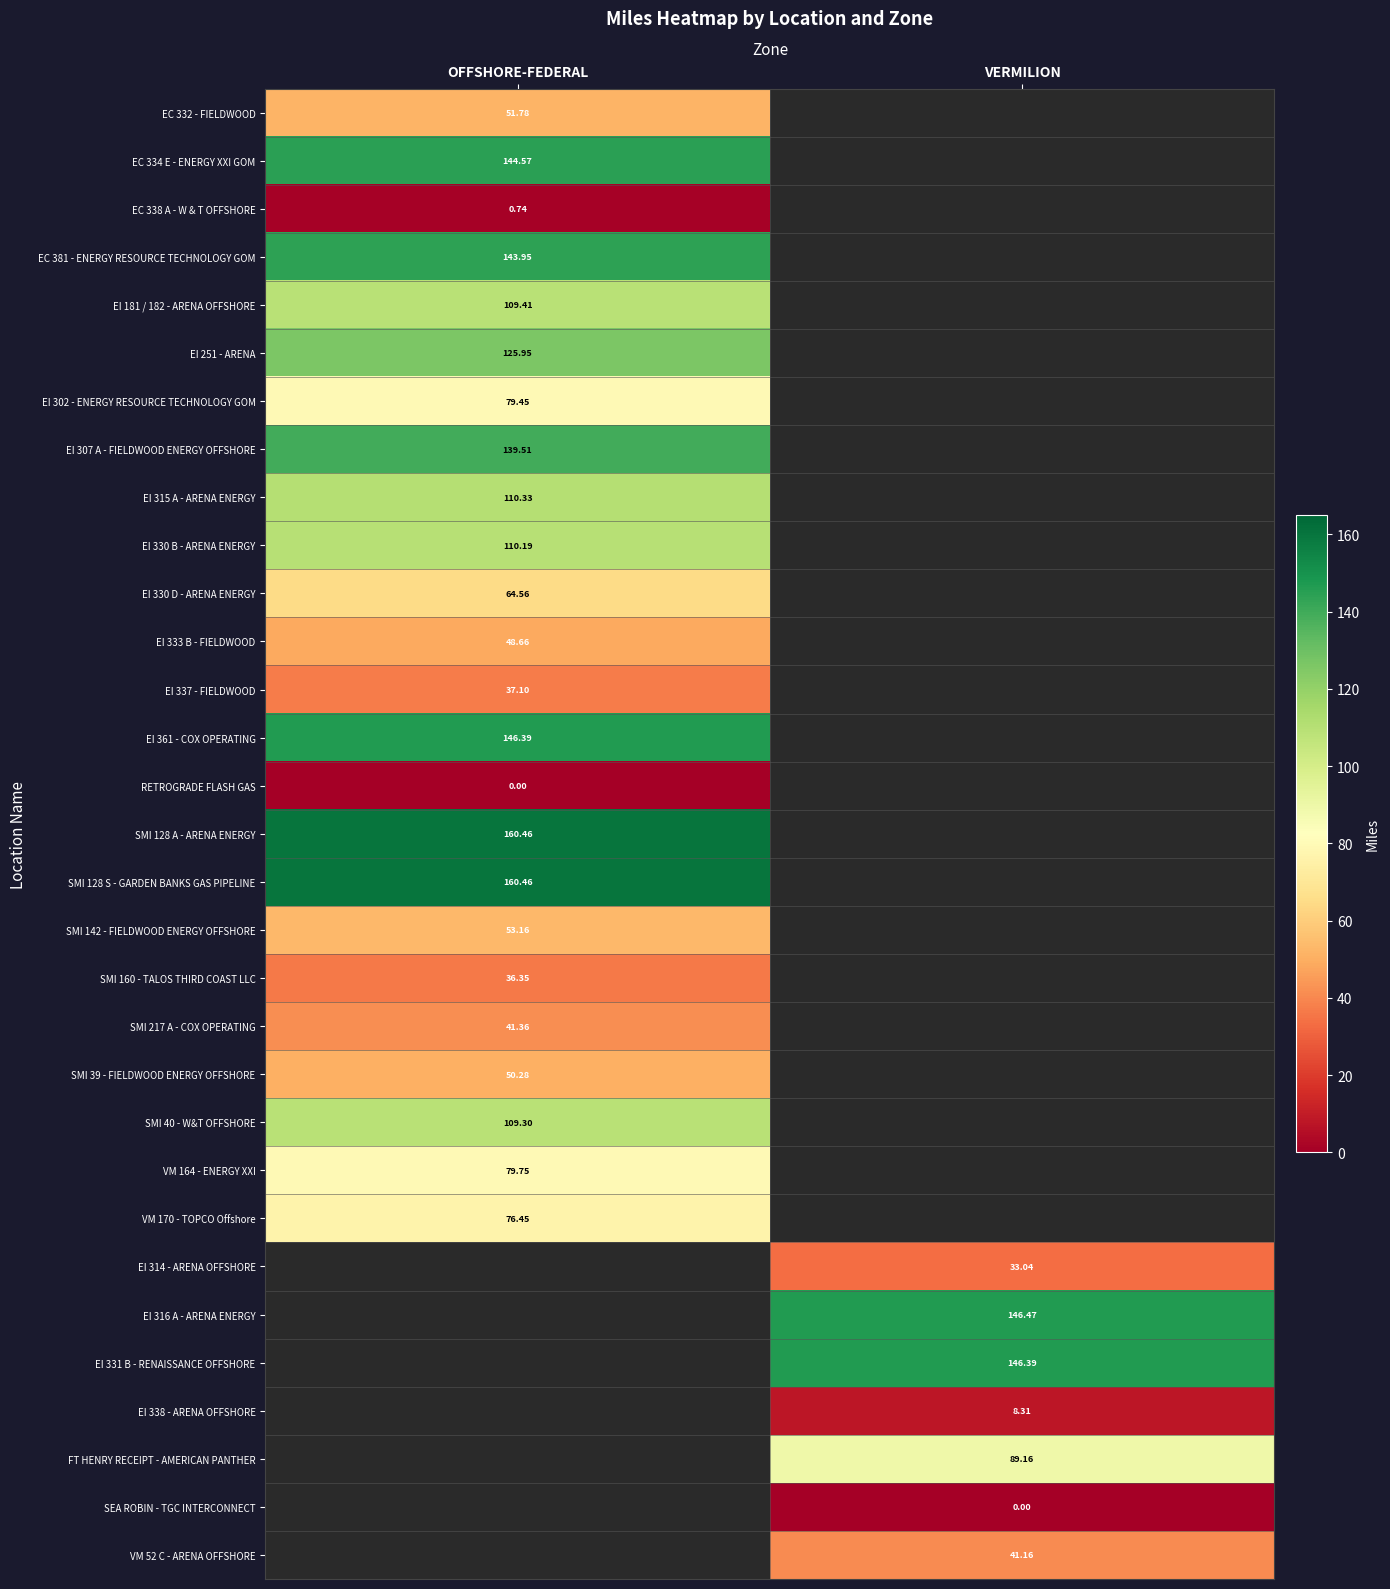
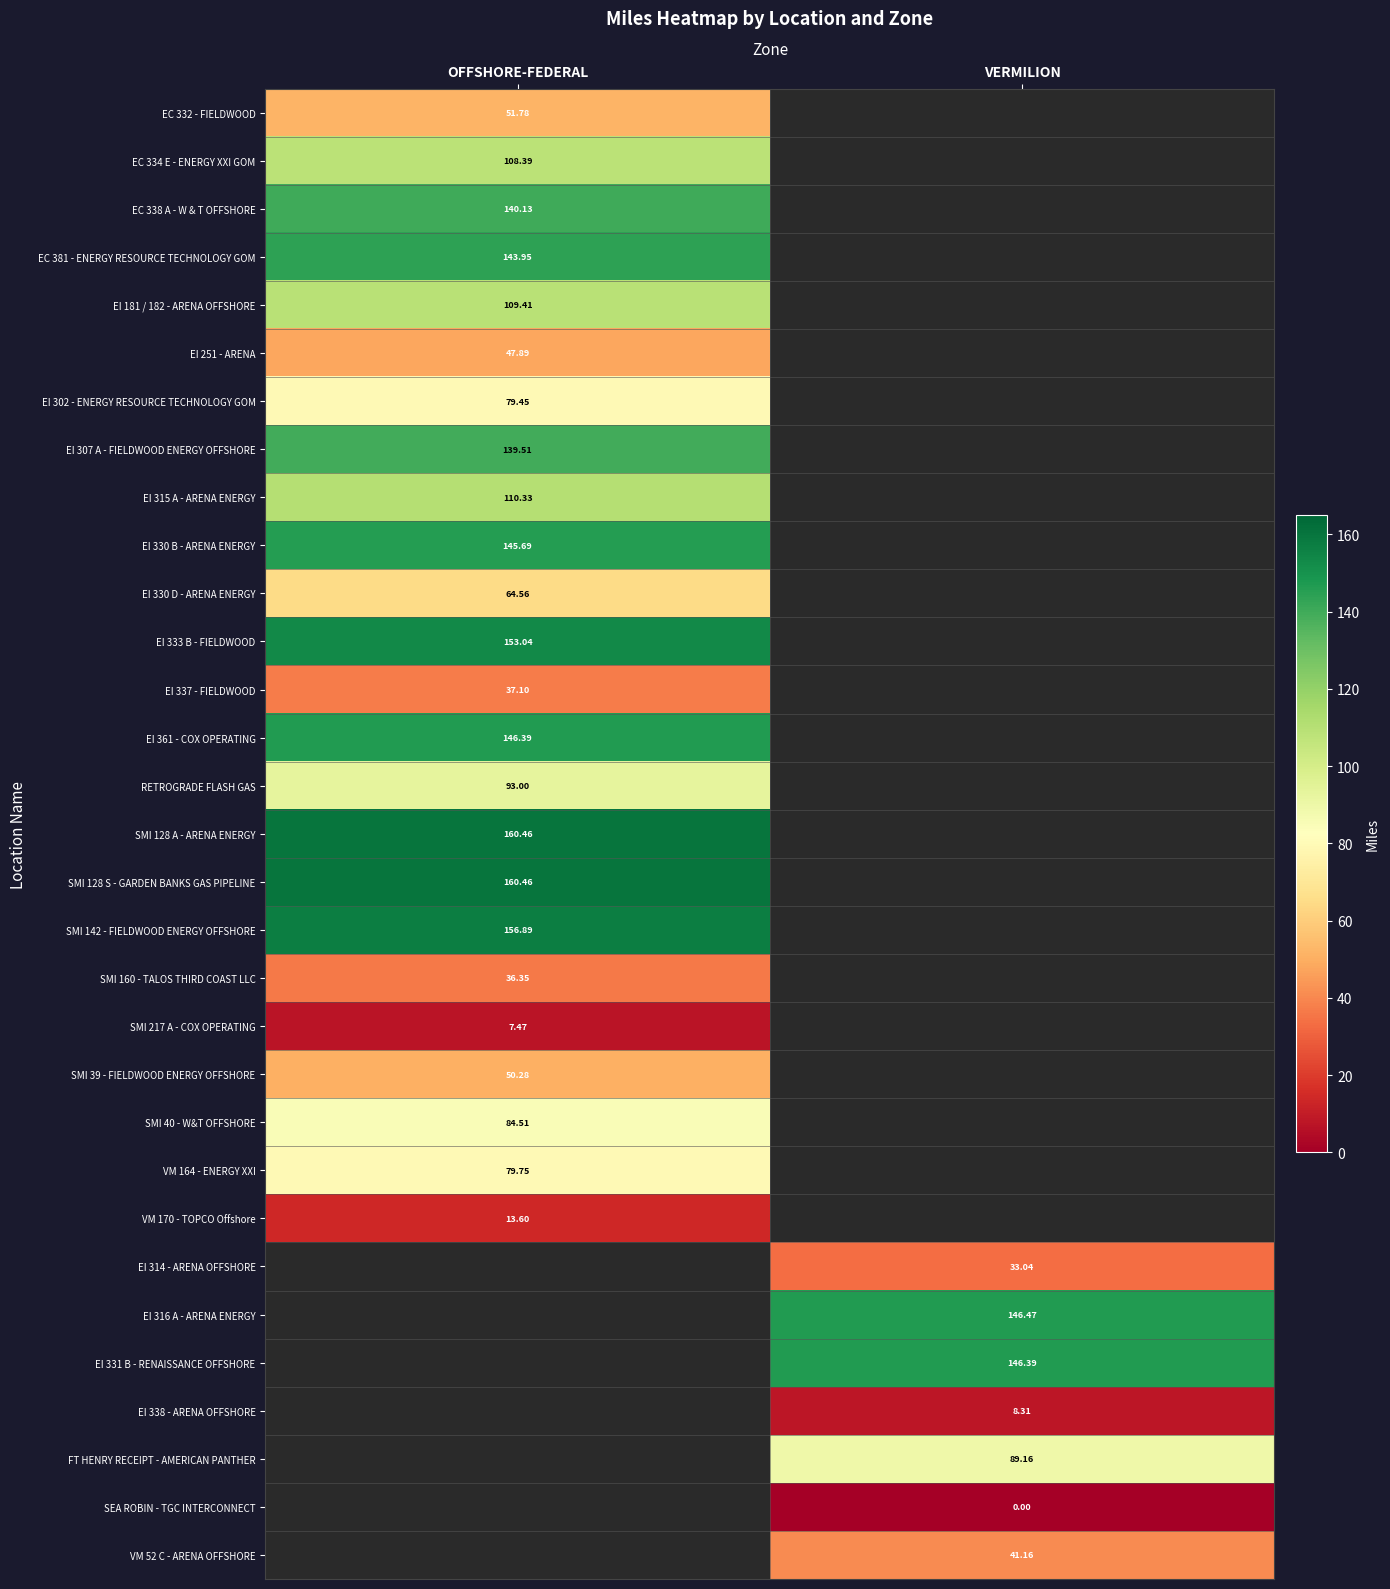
  {
    "EC 332 - FIELDWOOD": {
      "OFFSHORE-FEDERAL": 51.78
    },
    "EC 334 E - ENERGY XXI GOM": {
-     "OFFSHORE-FEDERAL": 144.57
+     "OFFSHORE-FEDERAL": 108.39
    },
    "EC 338 A - W & T OFFSHORE": {
-     "OFFSHORE-FEDERAL": 0.74
+     "OFFSHORE-FEDERAL": 140.13
    },
    "EC 381 - ENERGY RESOURCE TECHNOLOGY GOM": {
      "OFFSHORE-FEDERAL": 143.95
    },
    "EI 181 / 182 - ARENA OFFSHORE": {
      "OFFSHORE-FEDERAL": 109.41
    },
    "EI 251 - ARENA": {
-     "OFFSHORE-FEDERAL": 125.95
+     "OFFSHORE-FEDERAL": 47.89
    },
    "EI 302 - ENERGY RESOURCE TECHNOLOGY GOM": {
      "OFFSHORE-FEDERAL": 79.45
    },
    "EI 307 A - FIELDWOOD ENERGY OFFSHORE": {
      "OFFSHORE-FEDERAL": 139.51
    },
    "EI 315 A - ARENA ENERGY": {
      "OFFSHORE-FEDERAL": 110.33
    },
    "EI 330 B - ARENA ENERGY": {
-     "OFFSHORE-FEDERAL": 110.19
+     "OFFSHORE-FEDERAL": 145.69
    },
    "EI 330 D - ARENA ENERGY": {
      "OFFSHORE-FEDERAL": 64.56
    },
    "EI 333 B - FIELDWOOD": {
-     "OFFSHORE-FEDERAL": 48.66
+     "OFFSHORE-FEDERAL": 153.04
    },
    "EI 337 - FIELDWOOD": {
      "OFFSHORE-FEDERAL": 37.10
    },
    "EI 361 - COX OPERATING": {
      "OFFSHORE-FEDERAL": 146.39
    },
    "RETROGRADE FLASH GAS": {
-     "OFFSHORE-FEDERAL": 0.00
+     "OFFSHORE-FEDERAL": 93.00
    },
    "SMI 128 A - ARENA ENERGY": {
      "OFFSHORE-FEDERAL": 160.46
    },
    "SMI 128 S - GARDEN BANKS GAS PIPELINE": {
      "OFFSHORE-FEDERAL": 160.46
    },
    "SMI 142 - FIELDWOOD ENERGY OFFSHORE": {
-     "OFFSHORE-FEDERAL": 53.16
+     "OFFSHORE-FEDERAL": 156.89
    },
    "SMI 160 - TALOS THIRD COAST LLC": {
      "OFFSHORE-FEDERAL": 36.35
    },
    "SMI 217 A - COX OPERATING": {
-     "OFFSHORE-FEDERAL": 41.36
+     "OFFSHORE-FEDERAL": 7.47
    },
    "SMI 39 - FIELDWOOD ENERGY OFFSHORE": {
      "OFFSHORE-FEDERAL": 50.28
    },
    "SMI 40 - W&T OFFSHORE": {
-     "OFFSHORE-FEDERAL": 109.30
+     "OFFSHORE-FEDERAL": 84.51
    },
    "VM 164 - ENERGY XXI": {
      "OFFSHORE-FEDERAL": 79.75
    },
    "VM 170 - TOPCO Offshore": {
-     "OFFSHORE-FEDERAL": 76.45
+     "OFFSHORE-FEDERAL": 13.60
    },
    "EI 314 - ARENA OFFSHORE": {
      "VERMILION": 33.04
    },
    "EI 316 A - ARENA ENERGY": {
      "VERMILION": 146.47
    },
    "EI 331 B - RENAISSANCE OFFSHORE": {
      "VERMILION": 146.39
    },
    "EI 338 - ARENA OFFSHORE": {
      "VERMILION": 8.31
    },
    "FT HENRY RECEIPT - AMERICAN PANTHER": {
      "VERMILION": 89.16
    },
    "SEA ROBIN - TGC INTERCONNECT": {
      "VERMILION": 0.00
    },
    "VM 52 C - ARENA OFFSHORE": {
      "VERMILION": 41.16
    }
  }
